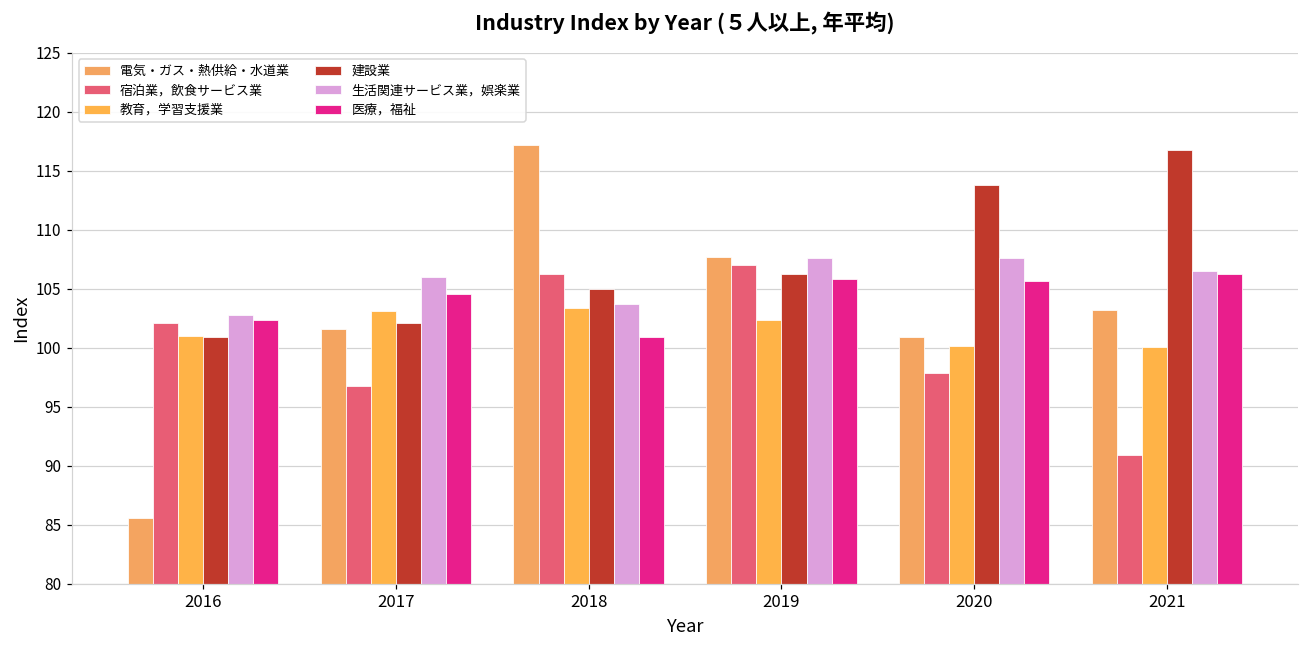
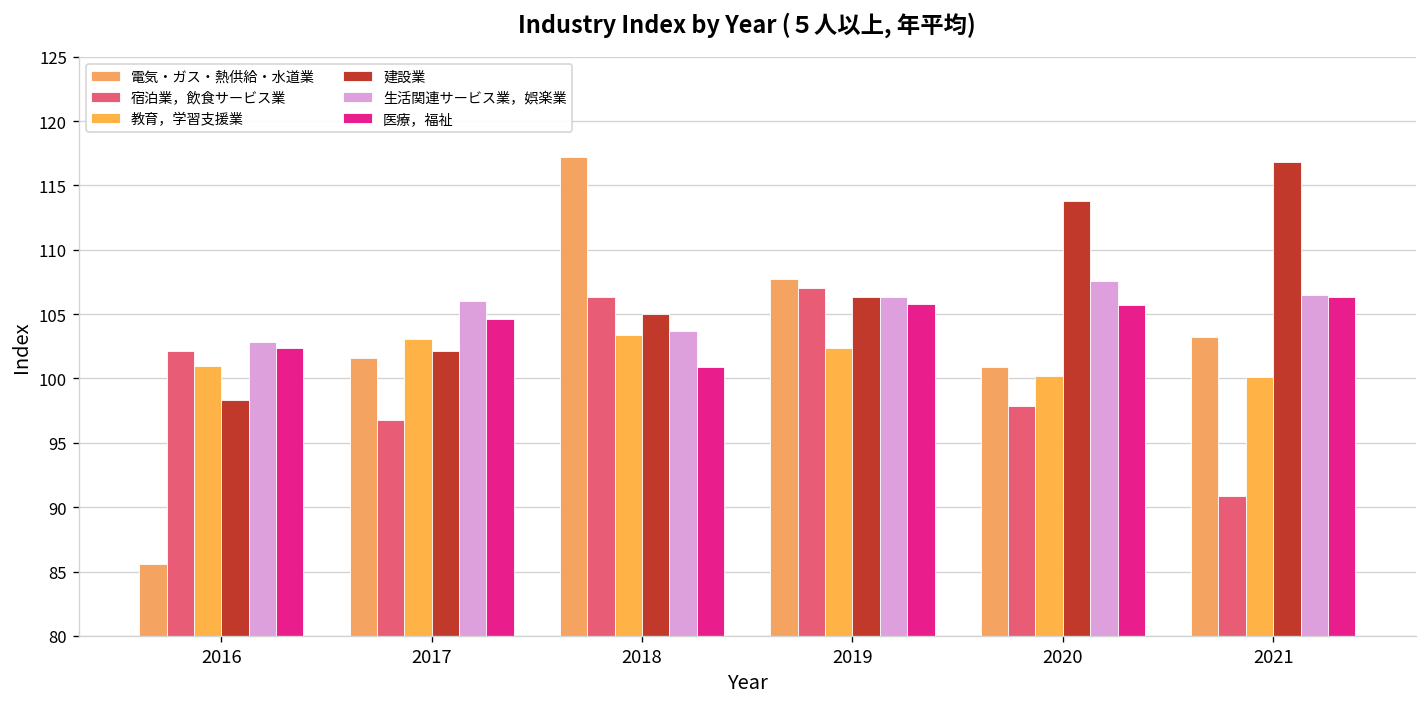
  {
    "宿泊業，飲食サービス業": {
      "2016": 102.1,
      "2017": 96.8,
      "2018": 106.3,
      "2019": 107.0,
      "2020": 97.9,
      "2021": 90.9
    },
    "建設業": {
-     "2016": 100.9,
+     "2016": 98.3,
      "2017": 102.1,
      "2018": 105.0,
      "2019": 106.3,
      "2020": 113.8,
      "2021": 116.8
    },
    "生活関連サービス業，娯楽業": {
      "2016": 102.8,
      "2017": 106.0,
      "2018": 103.7,
-     "2019": 107.6,
+     "2019": 106.3,
      "2020": 107.6,
      "2021": 106.5
    },
    "医療，福祉": {
      "2016": 102.4,
      "2017": 104.6,
      "2018": 100.9,
      "2019": 105.8,
      "2020": 105.7,
      "2021": 106.3
    }
  }
